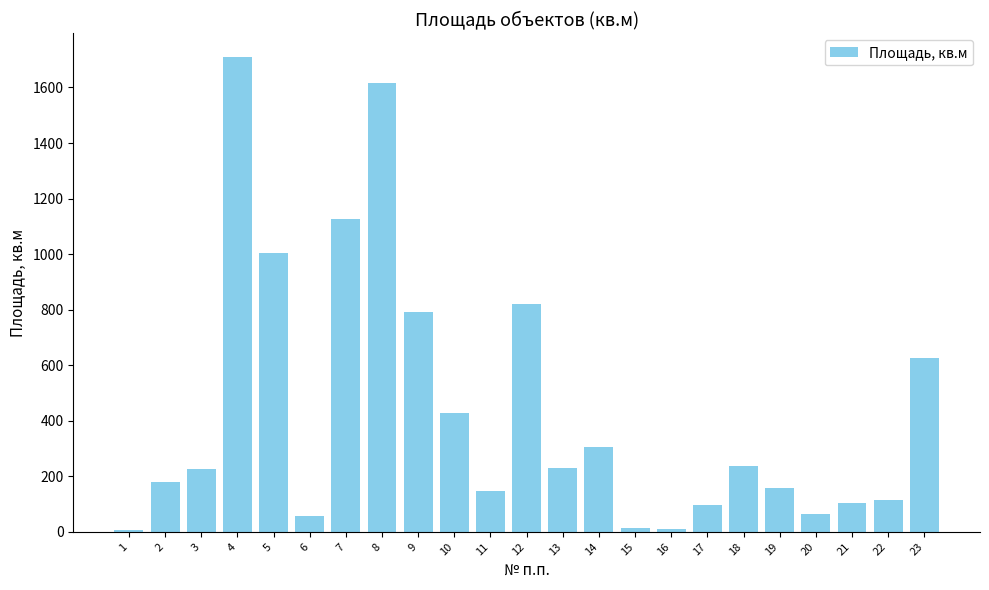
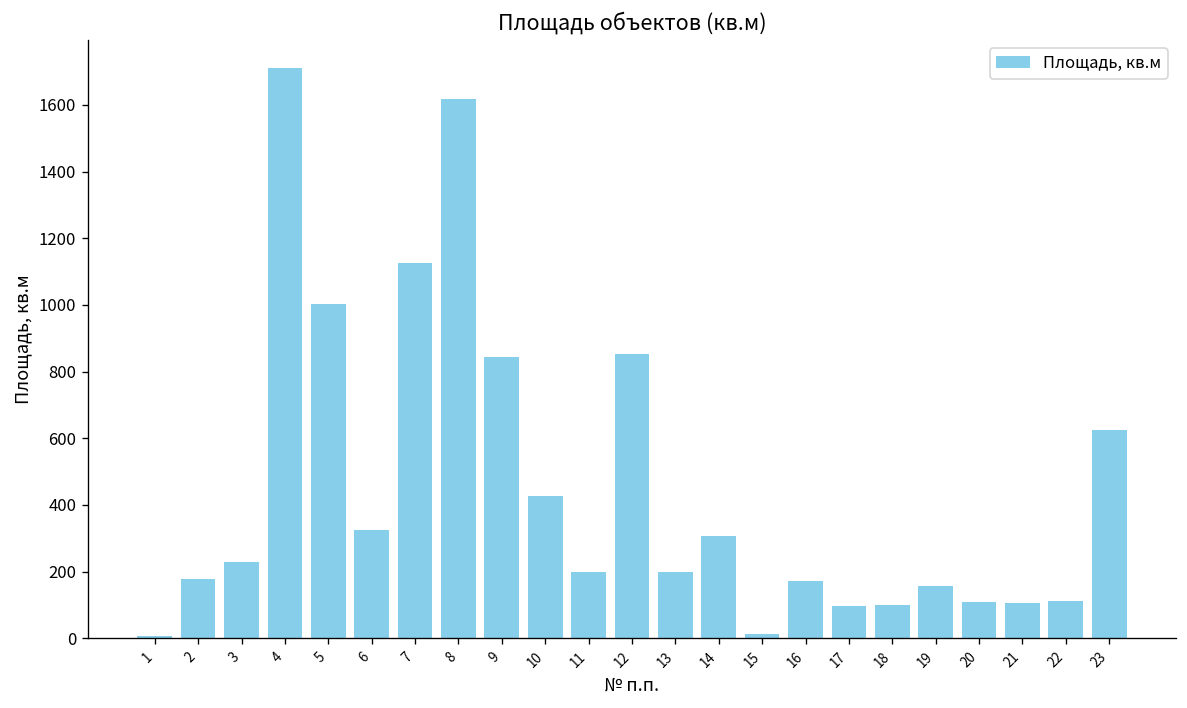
  {
    "2": 180,
    "3": 230,
    "4": 1710,
    "5": 1000,
-   "6": 60,
+   "6": 320,
    "7": 1130,
    "8": 1620,
-   "9": 790,
+   "9": 840,
    "10": 430,
-   "11": 150,
-   "12": 820,
-   "13": 230,
+   "11": 200,
+   "12": 850,
+   "13": 200,
    "14": 310,
    "15": 10,
-   "16": 10,
+   "16": 170,
    "17": 100,
-   "18": 240,
+   "18": 100,
    "19": 160,
-   "20": 70,
+   "20": 110,
    "21": 110,
    "22": 110,
    "23": 630
  }
